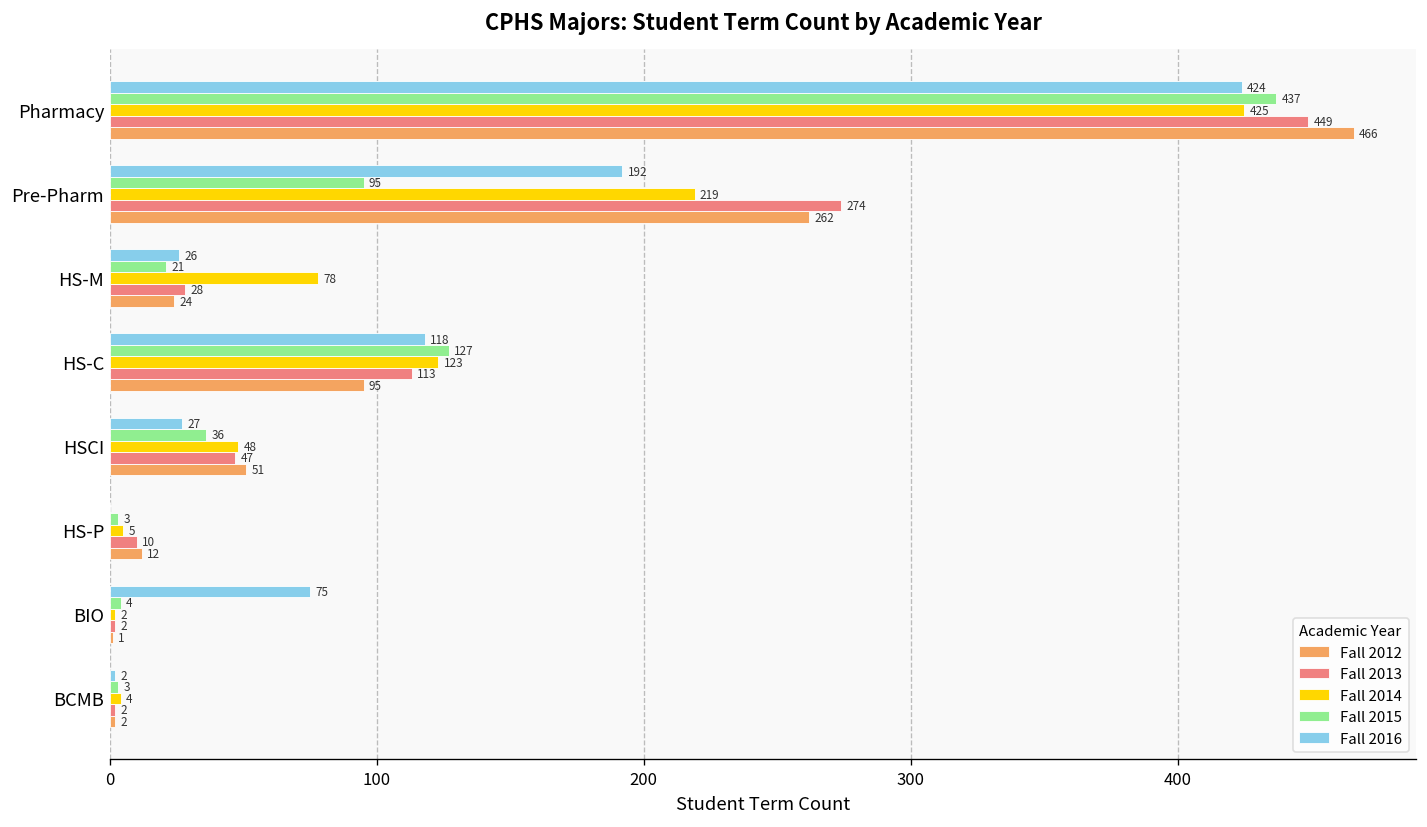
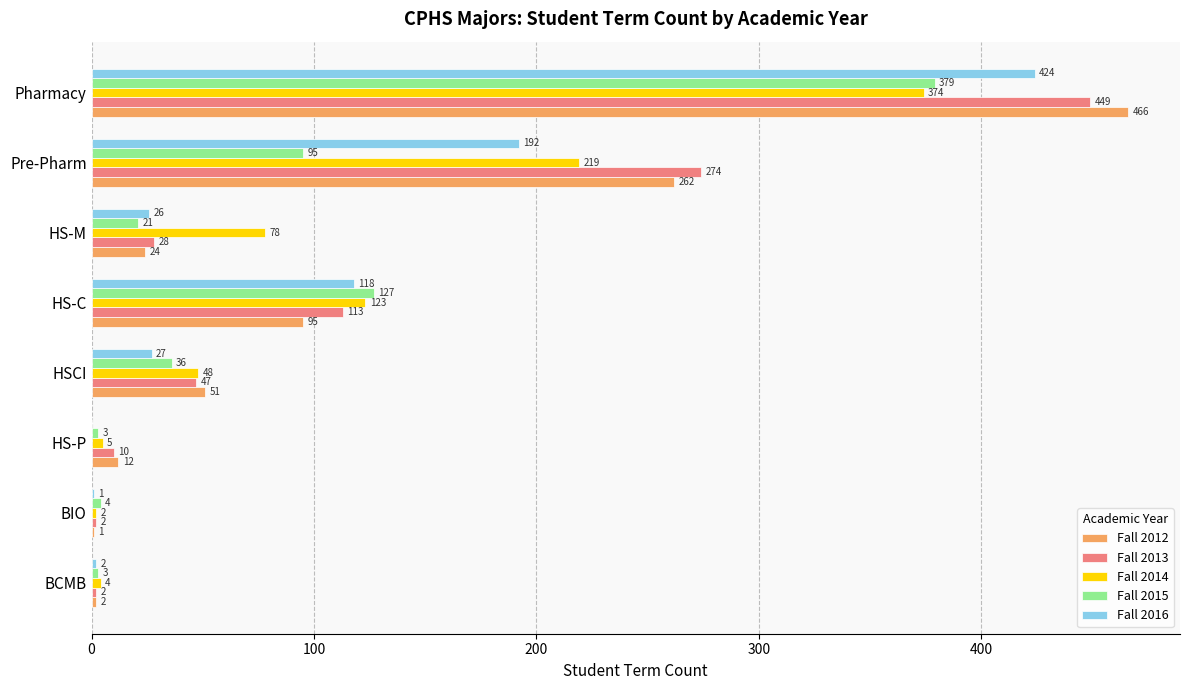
  {
    "Fall 2014": {
-     "Pharmacy": 425,
+     "Pharmacy": 374,
      "Pre-Pharm": 219,
      "HS-M": 78,
      "HS-C": 123,
      "HSCI": 48,
      "HS-P": 5,
      "BIO": 2,
      "BCMB": 4
    },
    "Fall 2015": {
-     "Pharmacy": 437,
+     "Pharmacy": 379,
      "Pre-Pharm": 95,
      "HS-M": 21,
      "HS-C": 127,
      "HSCI": 36,
      "HS-P": 3,
      "BIO": 4,
      "BCMB": 3
    },
    "Fall 2016": {
      "Pharmacy": 424,
      "Pre-Pharm": 192,
      "HS-M": 26,
      "HS-C": 118,
      "HSCI": 27,
-     "BIO": 75,
+     "BIO": 1,
      "BCMB": 2
    }
  }
